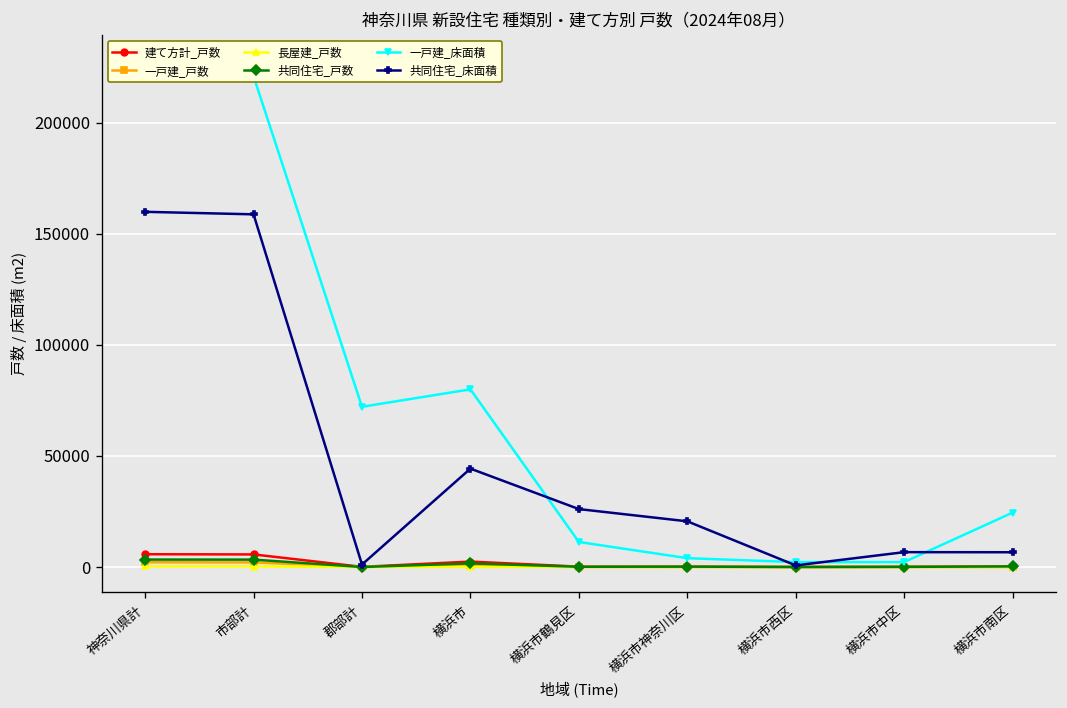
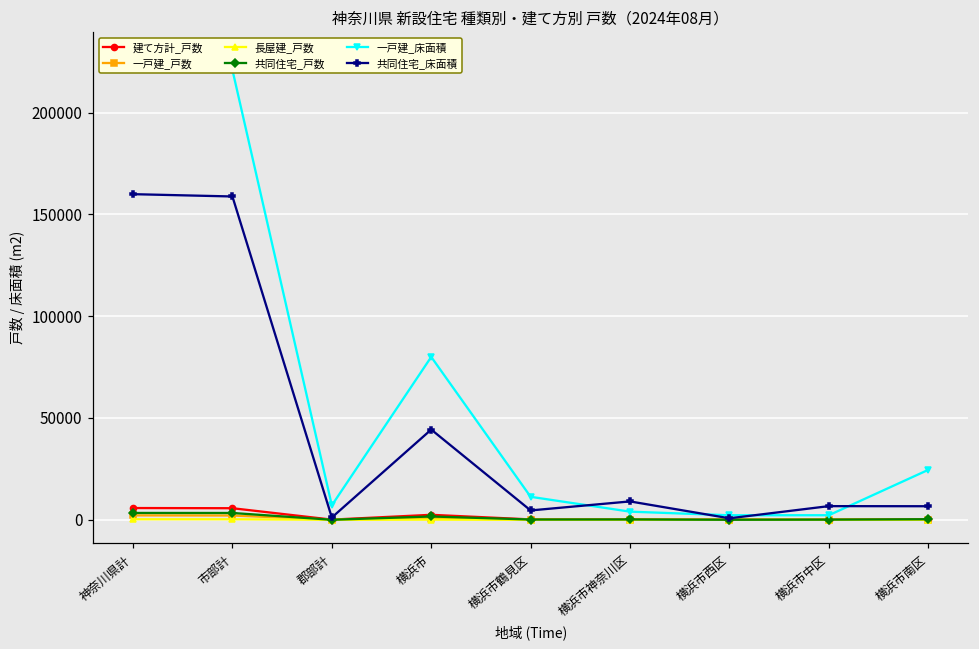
  {
    "建て方計_戸数": {
      "神奈川県計": 6000,
      "市部計": 6000
    },
    "長屋建_戸数": {
      "神奈川県計": 0,
      "市部計": 0
    },
    "一戸建_床面積": {
-     "郡部計": 72000,
+     "郡部計": 7000,
      "横浜市": 80000,
      "横浜市鶴見区": 11000,
      "横浜市神奈川区": 4000,
      "横浜市西区": 2000,
      "横浜市中区": 2000,
      "横浜市南区": 25000
    },
    "共同住宅_床面積": {
      "神奈川県計": 160000,
      "市部計": 159000,
      "横浜市": 44000,
-     "横浜市鶴見区": 26000,
-     "横浜市神奈川区": 21000,
+     "横浜市鶴見区": 5000,
+     "横浜市神奈川区": 9000,
      "横浜市中区": 7000,
      "横浜市南区": 7000
    }
  }
